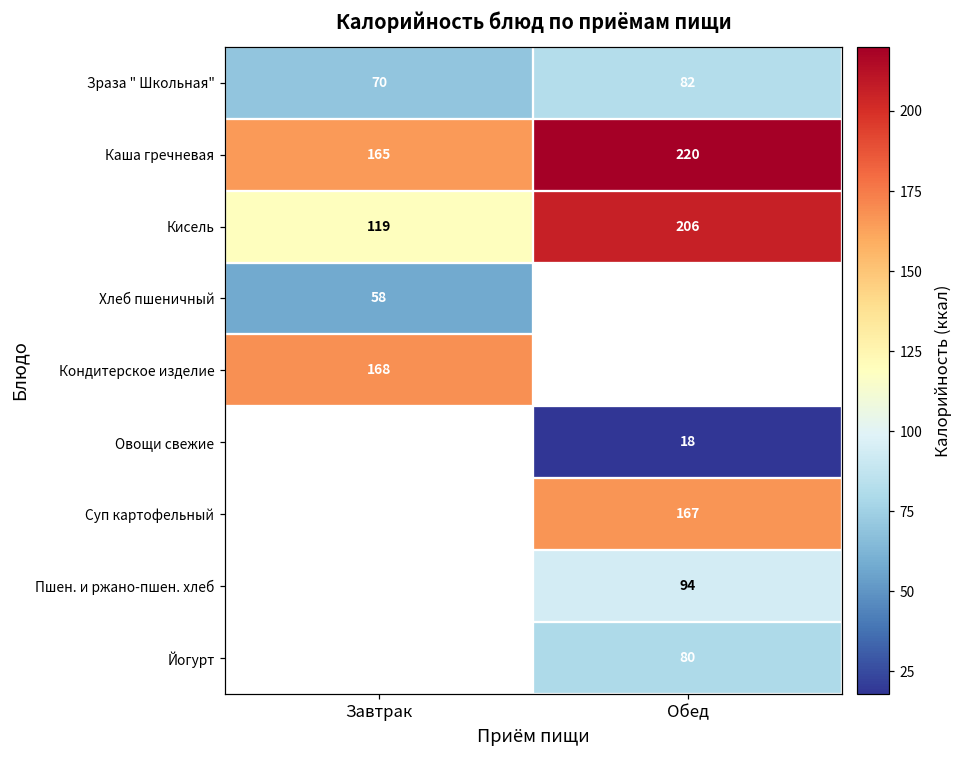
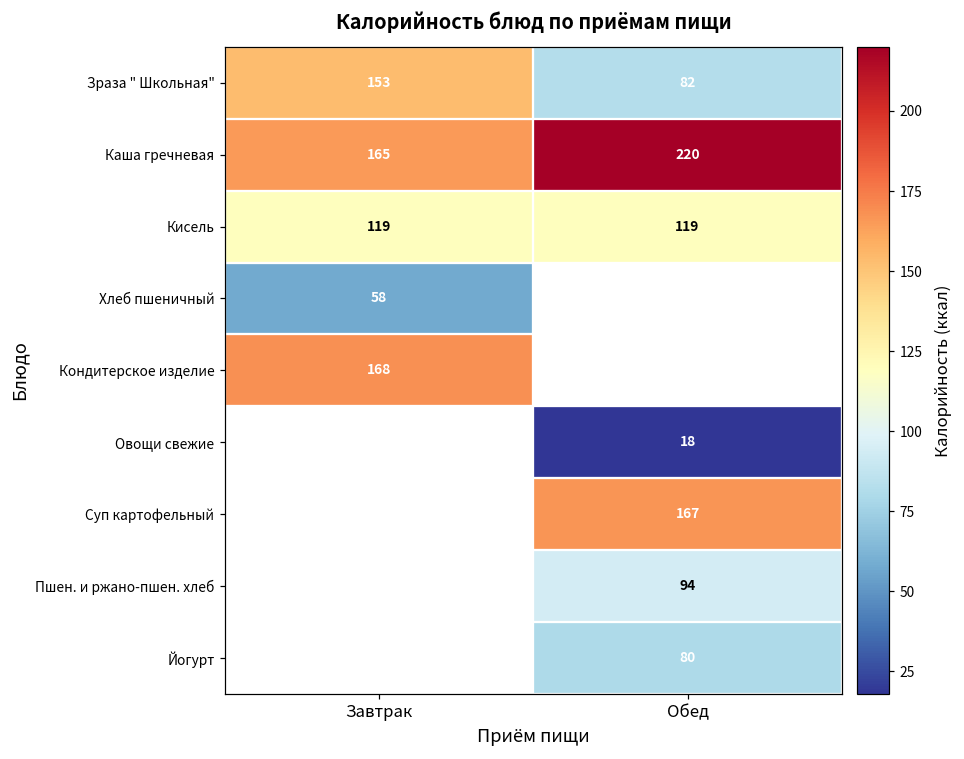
  {
    "Зраза \" Школьная\"": {
-     "Завтрак": 70,
+     "Завтрак": 153,
      "Обед": 82
    },
    "Каша гречневая": {
      "Завтрак": 165,
      "Обед": 220
    },
    "Кисель": {
      "Завтрак": 119,
-     "Обед": 206
+     "Обед": 119
    },
    "Хлеб пшеничный": {
      "Завтрак": 58
    },
    "Кондитерское изделие": {
      "Завтрак": 168
    },
    "Овощи свежие": {
      "Обед": 18
    },
    "Суп картофельный": {
      "Обед": 167
    },
    "Пшен. и ржано-пшен. хлеб": {
      "Обед": 94
    },
    "Йогурт": {
      "Обед": 80
    }
  }
